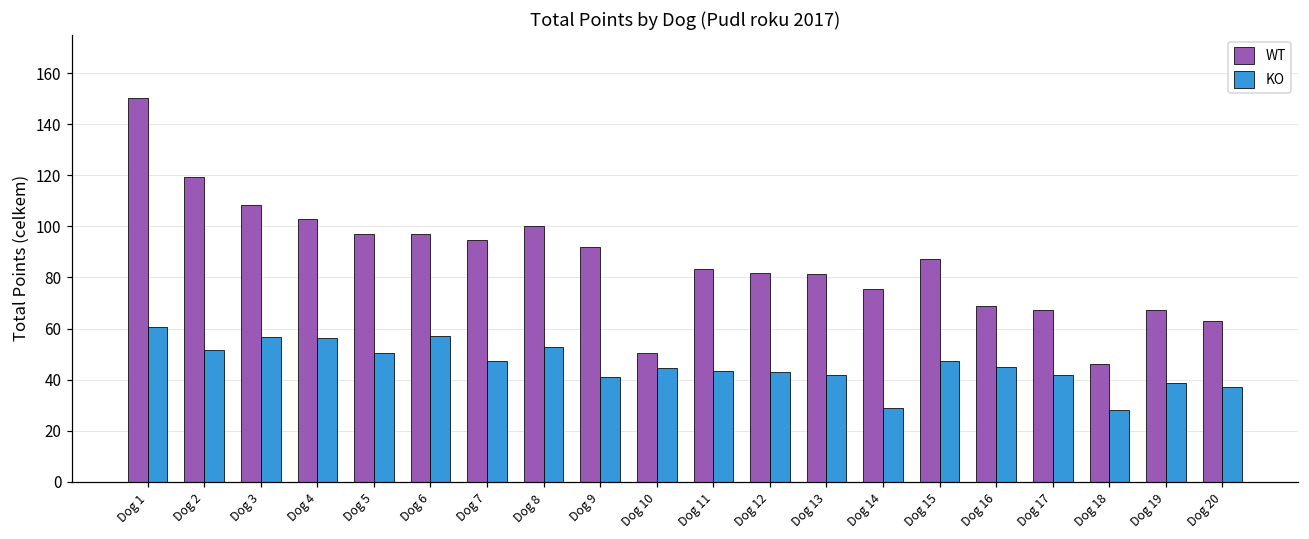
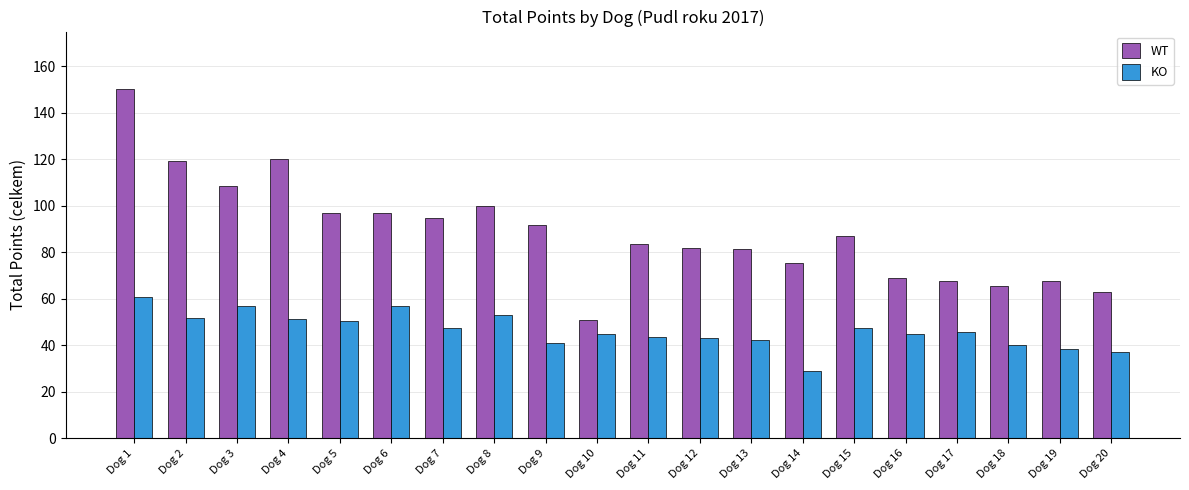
  {
    "WT": {
      "Dog 1": 150,
      "Dog 2": 119,
      "Dog 3": 108,
-     "Dog 4": 103,
+     "Dog 4": 120,
      "Dog 5": 97,
      "Dog 6": 97,
      "Dog 7": 95,
      "Dog 8": 100,
      "Dog 9": 92,
      "Dog 10": 51,
      "Dog 11": 83,
      "Dog 12": 82,
      "Dog 13": 81,
      "Dog 14": 75,
      "Dog 15": 87,
      "Dog 16": 69,
      "Dog 17": 67,
-     "Dog 18": 46,
+     "Dog 18": 65,
      "Dog 19": 67,
      "Dog 20": 63
    },
    "KO": {
      "Dog 1": 61,
      "Dog 2": 52,
      "Dog 3": 57,
-     "Dog 4": 56,
+     "Dog 4": 51,
      "Dog 5": 50,
      "Dog 6": 57,
      "Dog 7": 47,
      "Dog 8": 53,
      "Dog 9": 41,
      "Dog 10": 45,
      "Dog 11": 43,
      "Dog 12": 43,
      "Dog 13": 42,
      "Dog 14": 29,
      "Dog 15": 47,
      "Dog 16": 45,
-     "Dog 17": 42,
-     "Dog 18": 28,
+     "Dog 17": 46,
+     "Dog 18": 40,
      "Dog 19": 39,
      "Dog 20": 37
    }
  }
